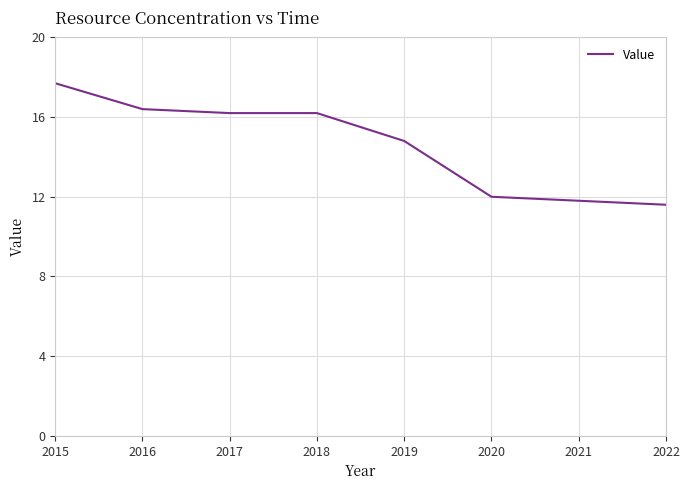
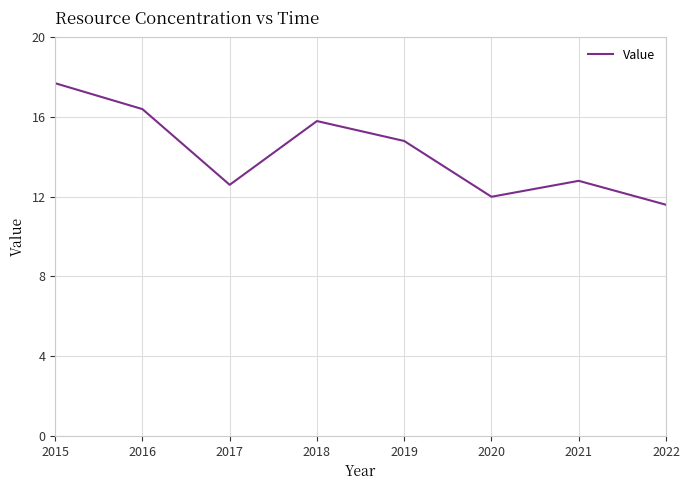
  {
    "2015": 17.7,
    "2016": 16.4,
-   "2017": 16.2,
-   "2018": 16.2,
+   "2017": 12.6,
+   "2018": 15.8,
    "2019": 14.8,
    "2020": 12.0,
-   "2021": 11.8,
+   "2021": 12.8,
    "2022": 11.6
  }
